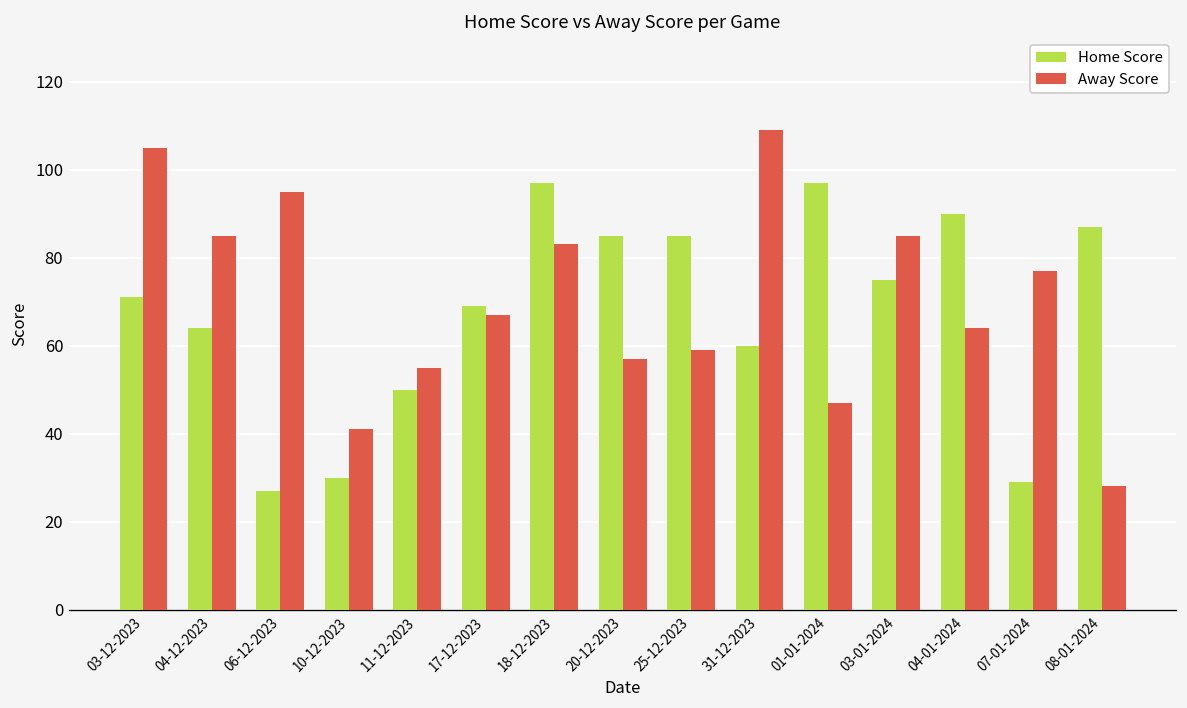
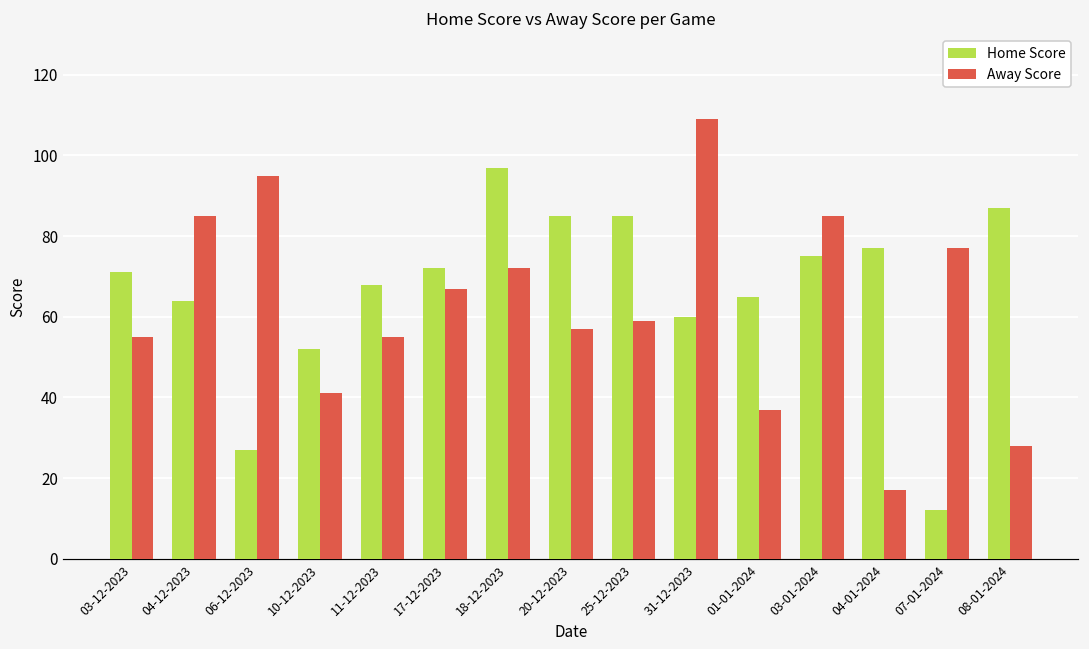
  {
    "Home Score": {
      "03-12-2023": 71,
      "04-12-2023": 64,
      "06-12-2023": 27,
-     "10-12-2023": 30,
-     "11-12-2023": 50,
-     "17-12-2023": 69,
+     "10-12-2023": 52,
+     "11-12-2023": 68,
+     "17-12-2023": 72,
      "18-12-2023": 97,
      "20-12-2023": 85,
      "25-12-2023": 85,
      "31-12-2023": 60,
-     "01-01-2024": 97,
+     "01-01-2024": 65,
      "03-01-2024": 75,
-     "04-01-2024": 90,
-     "07-01-2024": 29,
+     "04-01-2024": 77,
+     "07-01-2024": 12,
      "08-01-2024": 87
    },
    "Away Score": {
-     "03-12-2023": 105,
+     "03-12-2023": 55,
      "04-12-2023": 85,
      "06-12-2023": 95,
      "10-12-2023": 41,
      "11-12-2023": 55,
      "17-12-2023": 67,
-     "18-12-2023": 83,
+     "18-12-2023": 72,
      "20-12-2023": 57,
      "25-12-2023": 59,
      "31-12-2023": 109,
-     "01-01-2024": 47,
+     "01-01-2024": 37,
      "03-01-2024": 85,
-     "04-01-2024": 64,
+     "04-01-2024": 17,
      "07-01-2024": 77,
      "08-01-2024": 28
    }
  }
